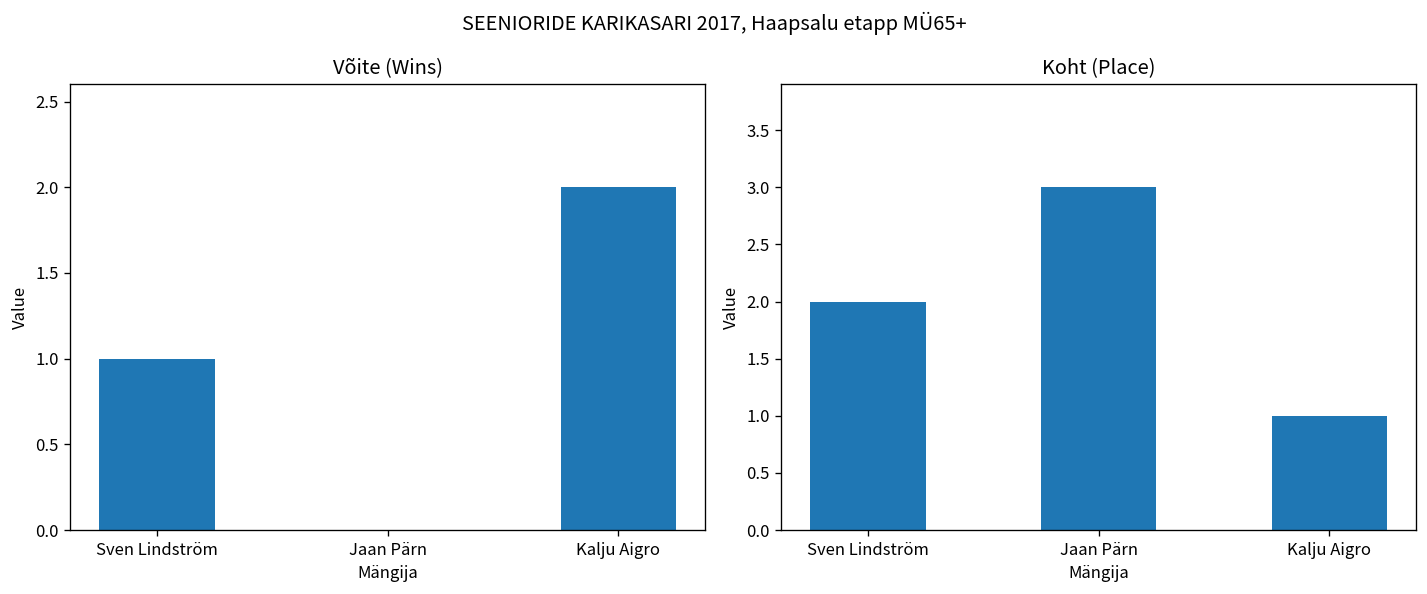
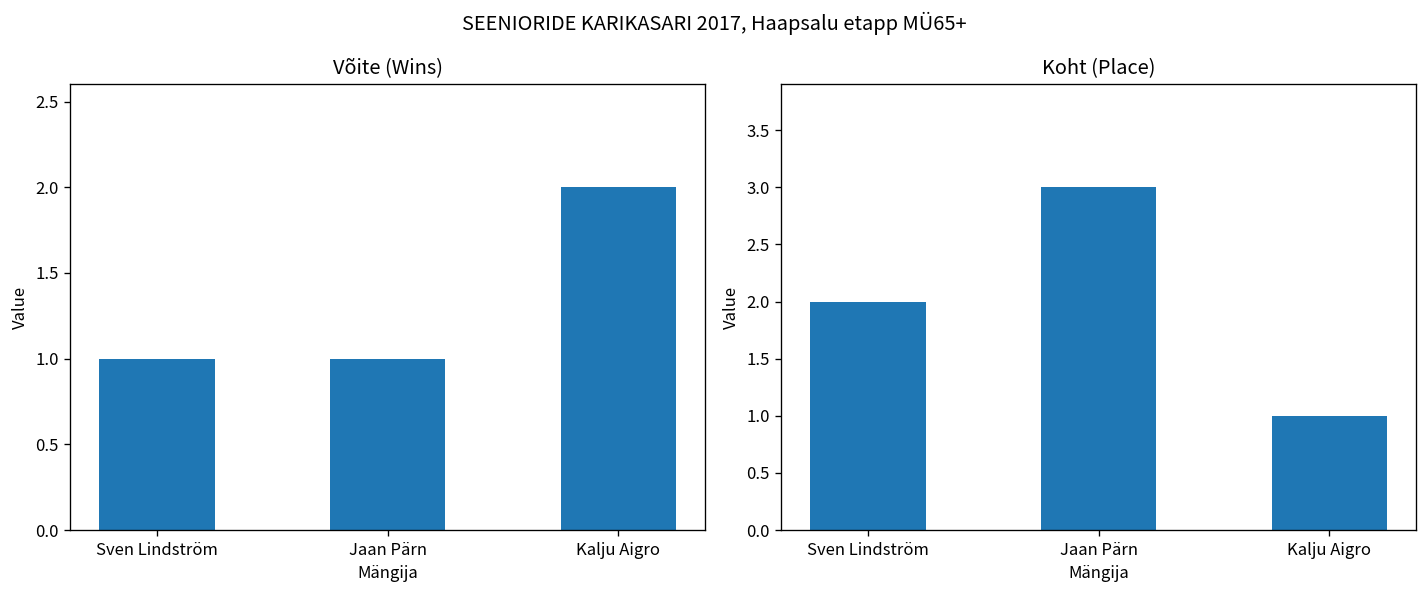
  {
    "Võite (Wins)": {
      "Sven Lindström": 1,
-     "Jaan Pärn": 0,
+     "Jaan Pärn": 1,
      "Kalju Aigro": 2
    },
    "Koht (Place)": {
      "Sven Lindström": 2.0,
      "Jaan Pärn": 3.0,
      "Kalju Aigro": 1.0
    }
  }
